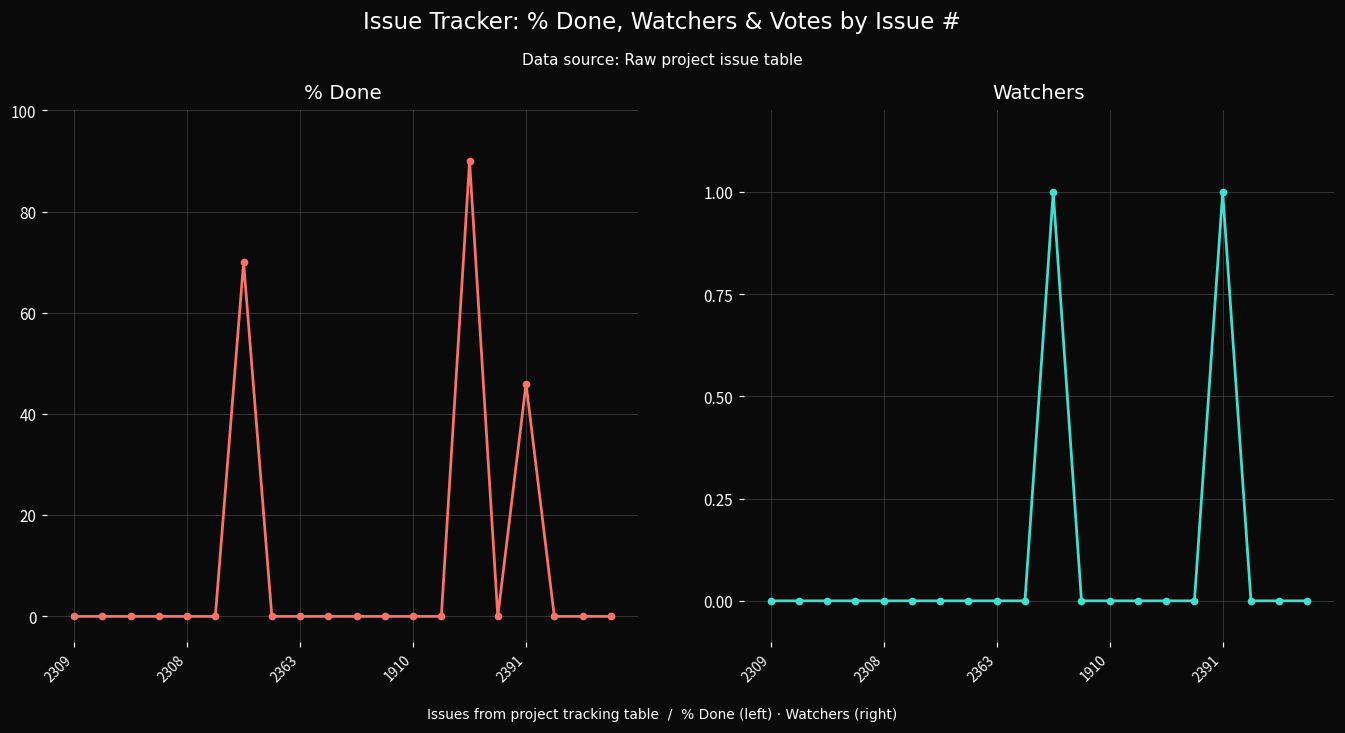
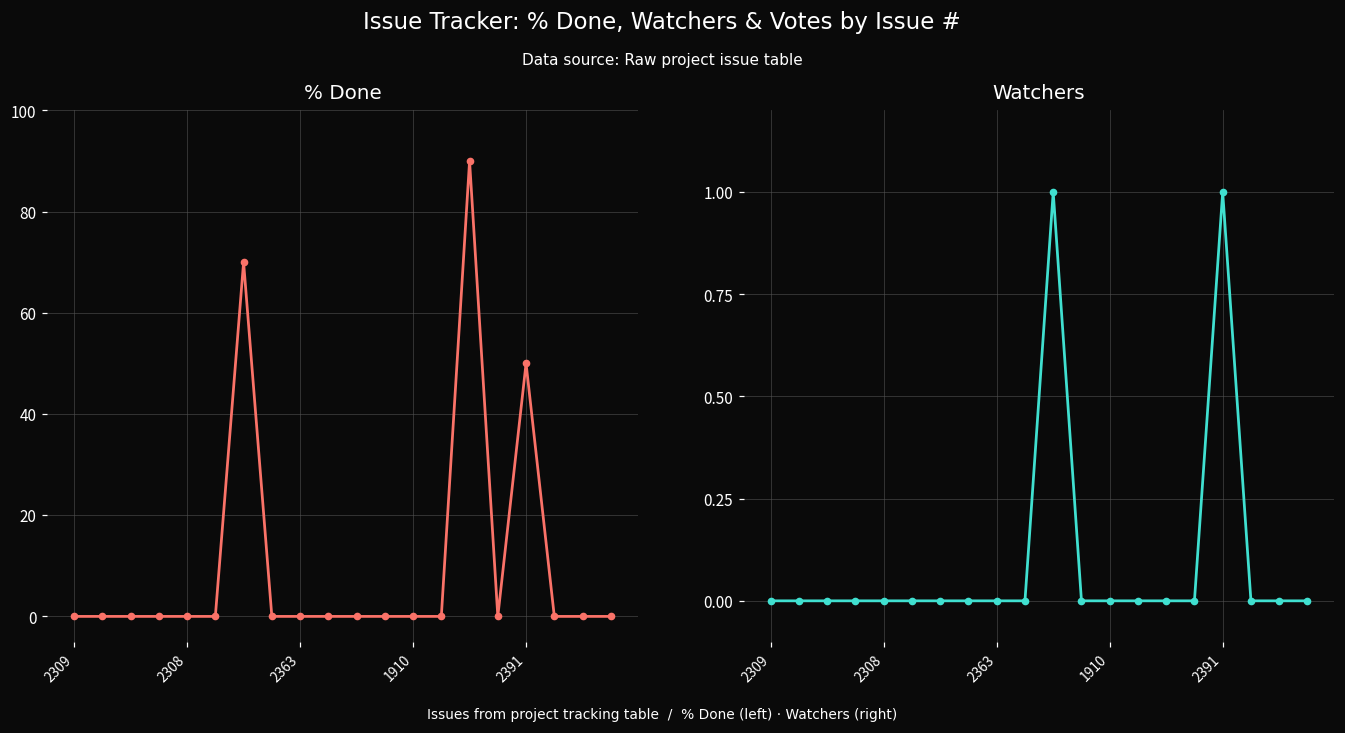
  {
    "% Done": {
      "2309": 0,
      "2308": 0,
      "2363": 0,
      "1910": 0,
-     "2391": 46
+     "2391": 50
    },
    "Watchers": {
      "2309": 0.00,
      "2308": 0.00,
      "2363": 0.00,
      "1910": 0.00,
      "2391": 1.00
    }
  }
